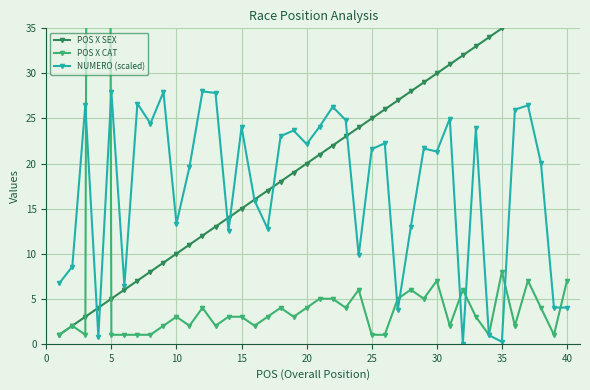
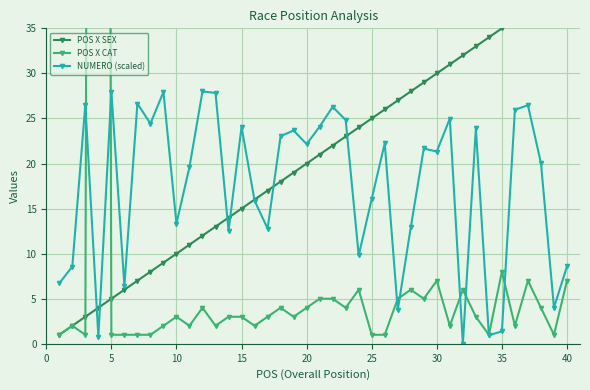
  {
    "NUMERO (scaled)": {
      "5": 28,
      "10": 13,
      "15": 24,
      "20": 22,
-     "25": 22,
+     "25": 16,
      "30": 21,
-     "35": 0,
-     "40": 4
+     "35": 1,
+     "40": 9
    }
  }
